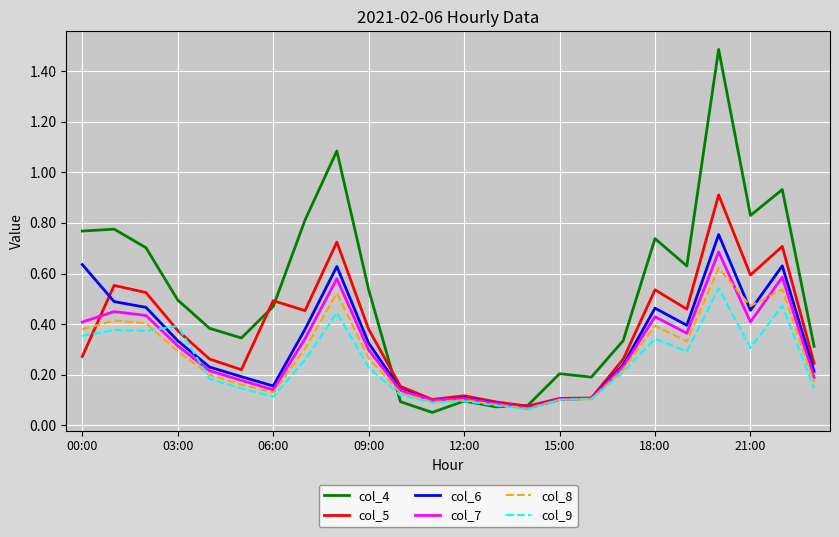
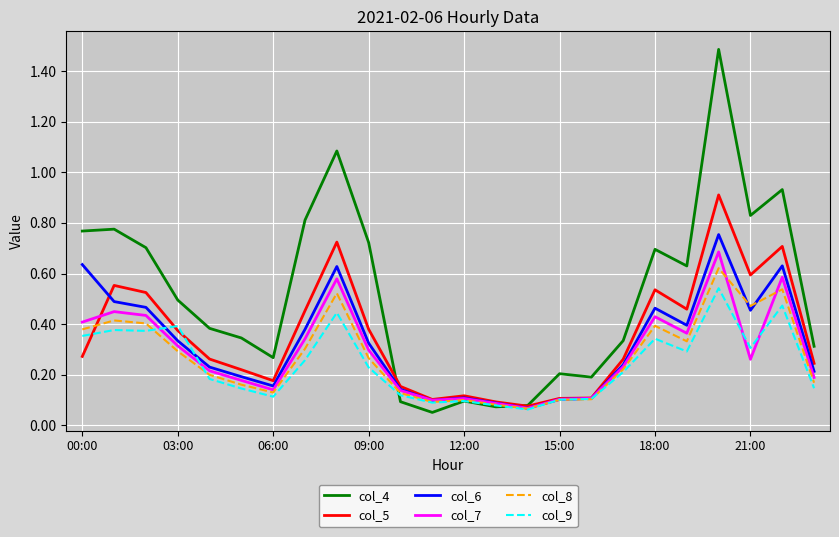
  {
    "col_4": {
      "00:00": 0.77,
      "03:00": 0.50,
-     "06:00": 0.47,
-     "09:00": 0.54,
+     "06:00": 0.27,
+     "09:00": 0.72,
      "15:00": 0.20,
-     "18:00": 0.74,
+     "18:00": 0.70,
      "21:00": 0.83
    },
    "col_5": {
      "00:00": 0.27,
      "03:00": 0.37,
-     "06:00": 0.49,
+     "06:00": 0.18,
      "09:00": 0.38,
      "18:00": 0.54,
      "21:00": 0.59
    },
    "col_6": {
      "00:00": 0.64,
      "03:00": 0.33,
      "06:00": 0.16,
      "09:00": 0.32,
      "18:00": 0.46,
      "21:00": 0.45
    },
    "col_7": {
      "00:00": 0.41,
      "03:00": 0.31,
      "06:00": 0.14,
      "09:00": 0.30,
      "18:00": 0.43,
-     "21:00": 0.41
+     "21:00": 0.26
    },
    "col_8": {
      "00:00": 0.38,
      "03:00": 0.29,
      "06:00": 0.13,
      "09:00": 0.27,
      "18:00": 0.39,
      "21:00": 0.47
    },
    "col_9": {
      "00:00": 0.35,
      "03:00": 0.39,
      "06:00": 0.11,
      "09:00": 0.23,
      "18:00": 0.34,
      "21:00": 0.31
    }
  }
